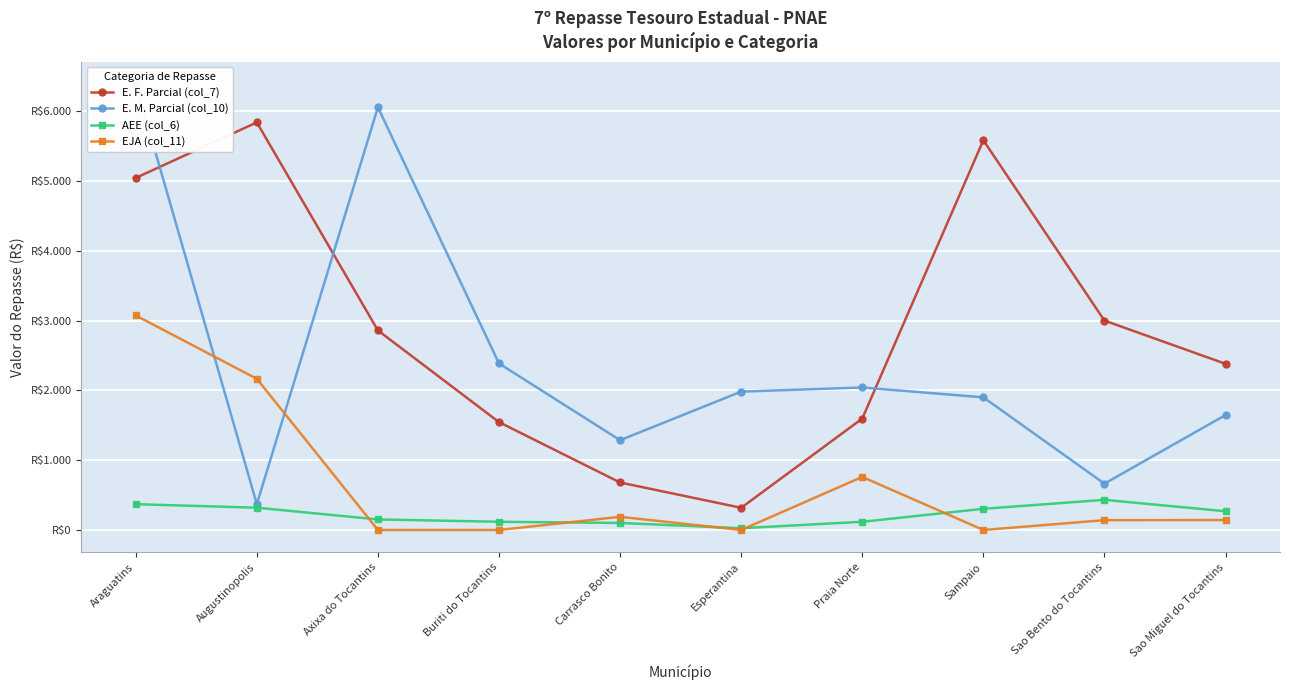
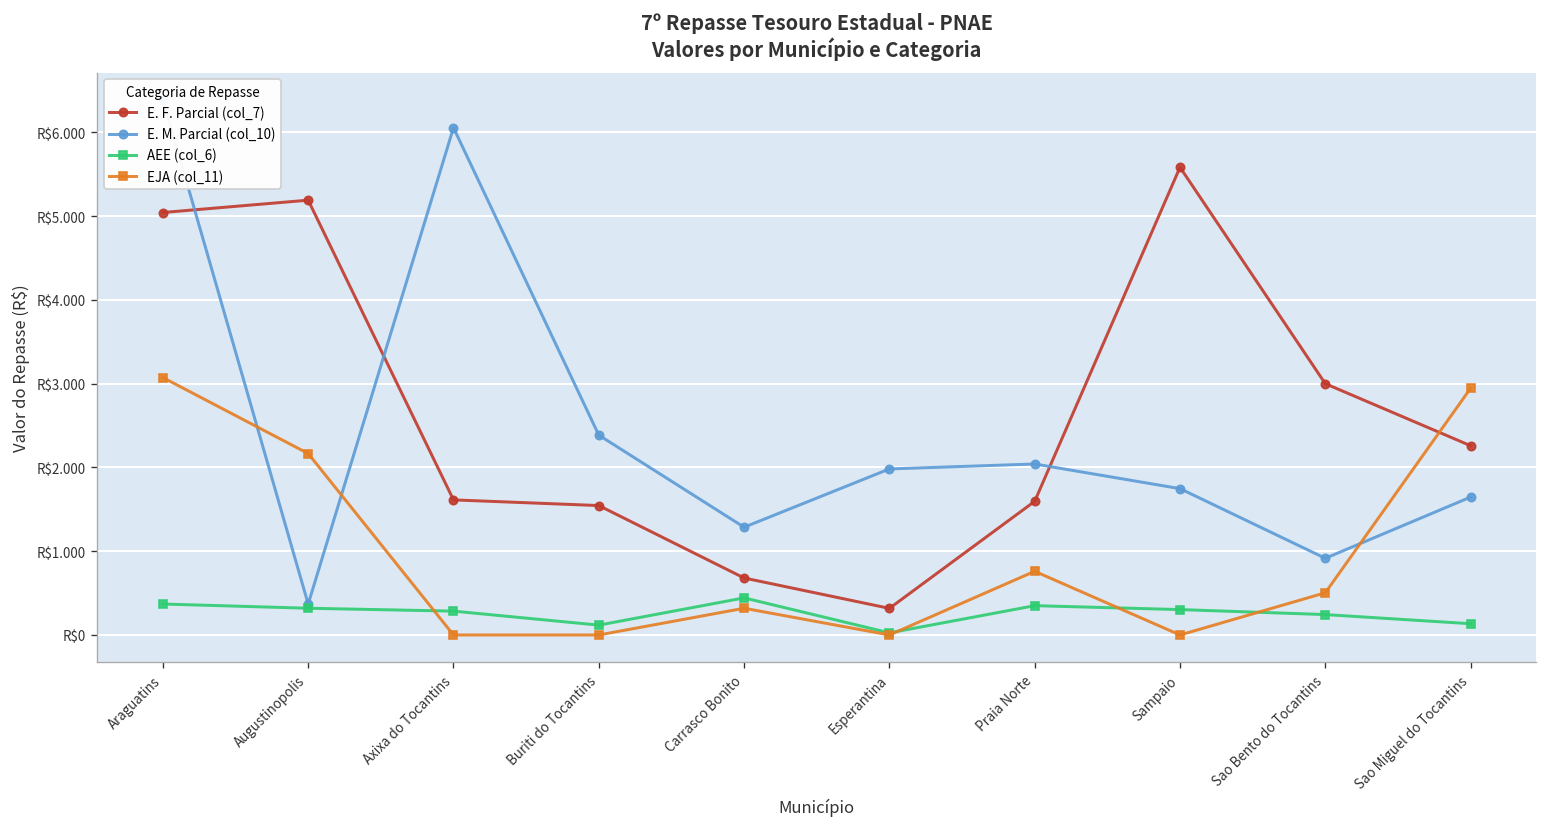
  {
    "E. F. Parcial (col_7)": {
      "Araguatins": "R$5.0",
-     "Augustinopolis": "R$5.8",
-     "Axixa do Tocantins": "R$2.9",
+     "Augustinopolis": "R$5.2",
+     "Axixa do Tocantins": "R$1.6",
      "Buriti do Tocantins": "R$1.5",
      "Carrasco Bonito": "R$0.7",
      "Esperantina": "R$0.3",
      "Praia Norte": "R$1.6",
      "Sampaio": "R$5.6",
      "Sao Bento do Tocantins": "R$3.0",
-     "Sao Miguel do Tocantins": "R$2.4"
+     "Sao Miguel do Tocantins": "R$2.3"
    },
    "E. M. Parcial (col_10)": {
      "Augustinopolis": "R$0.4",
      "Axixa do Tocantins": "R$6.1",
      "Buriti do Tocantins": "R$2.4",
      "Carrasco Bonito": "R$1.3",
      "Esperantina": "R$2.0",
      "Praia Norte": "R$2.0",
-     "Sampaio": "R$1.9",
-     "Sao Bento do Tocantins": "R$0.7",
+     "Sampaio": "R$1.7",
+     "Sao Bento do Tocantins": "R$0.9",
      "Sao Miguel do Tocantins": "R$1.6"
    },
    "AEE (col_6)": {
      "Araguatins": "R$0.4",
      "Augustinopolis": "R$0.3",
-     "Axixa do Tocantins": "R$0.2",
+     "Axixa do Tocantins": "R$0.3",
      "Buriti do Tocantins": "R$0.1",
-     "Carrasco Bonito": "R$0.1",
-     "Praia Norte": "R$0.1",
+     "Carrasco Bonito": "R$0.4",
+     "Praia Norte": "R$0.3",
      "Sampaio": "R$0.3",
-     "Sao Bento do Tocantins": "R$0.4",
-     "Sao Miguel do Tocantins": "R$0.3"
+     "Sao Bento do Tocantins": "R$0.2",
+     "Sao Miguel do Tocantins": "R$0.1"
    },
    "EJA (col_11)": {
      "Araguatins": "R$3.1",
      "Augustinopolis": "R$2.2",
      "Axixa do Tocantins": "R$0.0",
      "Buriti do Tocantins": "R$0.0",
-     "Carrasco Bonito": "R$0.2",
+     "Carrasco Bonito": "R$0.3",
      "Praia Norte": "R$0.8",
      "Sampaio": "R$0.0",
-     "Sao Bento do Tocantins": "R$0.1",
-     "Sao Miguel do Tocantins": "R$0.1"
+     "Sao Bento do Tocantins": "R$0.5",
+     "Sao Miguel do Tocantins": "R$2.9"
    }
  }
